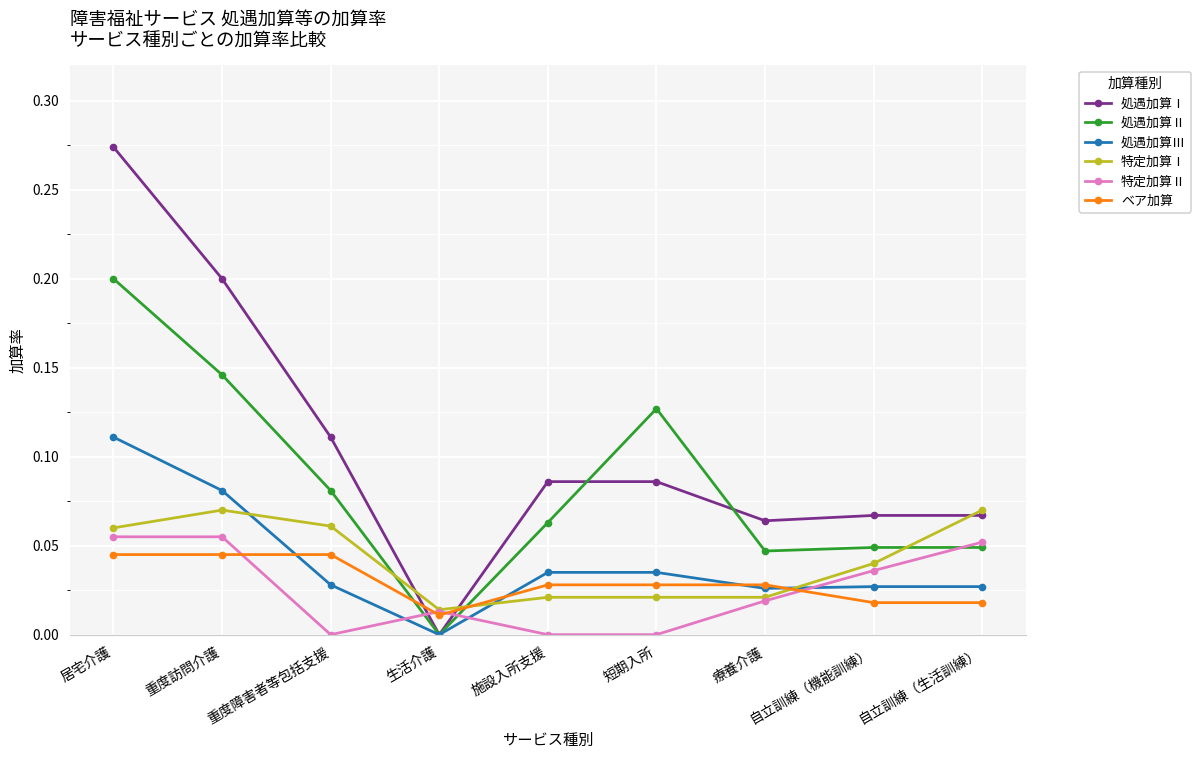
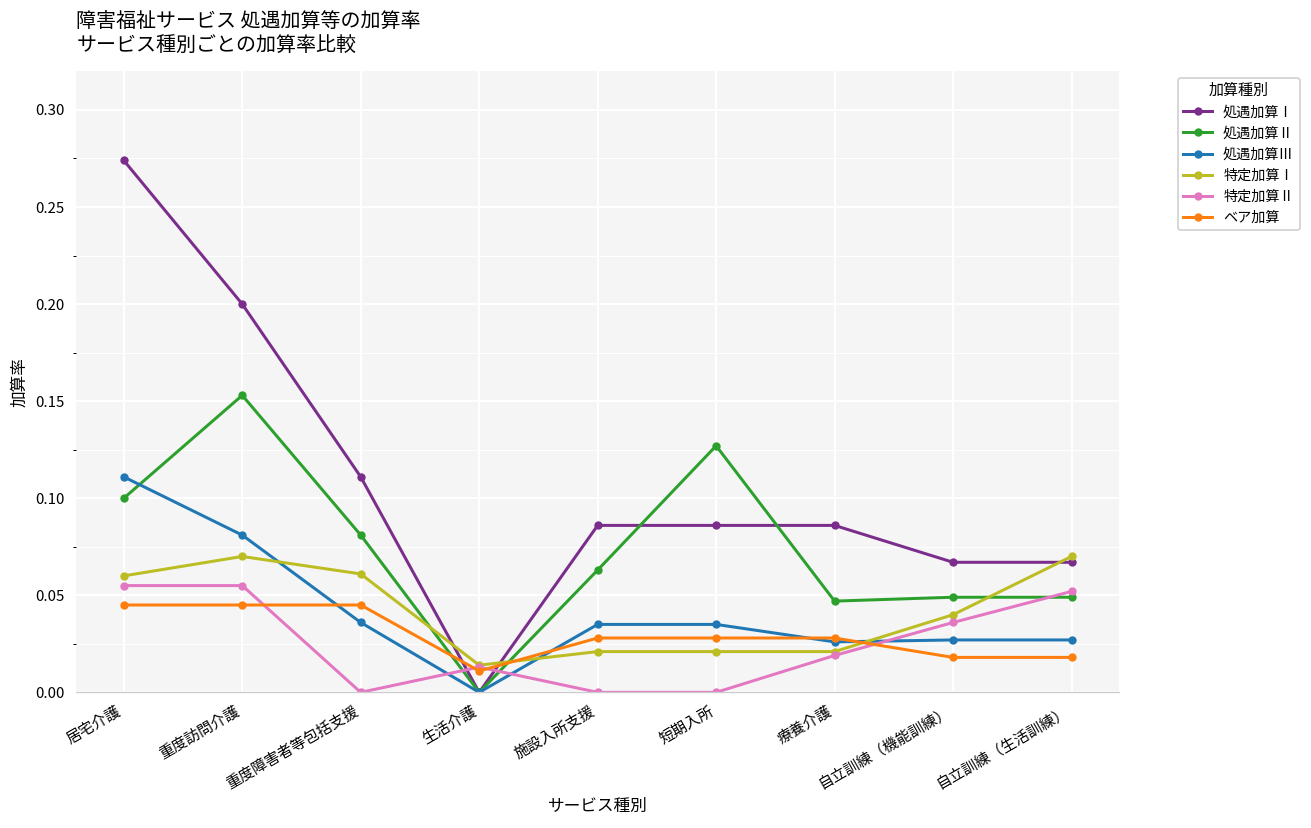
  {
    "処遇加算Ⅰ": {
      "居宅介護": 0.274,
      "重度訪問介護": 0.200,
      "重度障害者等包括支援": 0.111,
      "施設入所支援": 0.086,
      "短期入所": 0.086,
-     "療養介護": 0.064,
+     "療養介護": 0.086,
      "自立訓練（機能訓練）": 0.067,
      "自立訓練（生活訓練）": 0.067
    },
    "処遇加算Ⅱ": {
-     "居宅介護": 0.2,
-     "重度訪問介護": 0.146,
+     "居宅介護": 0.1,
+     "重度訪問介護": 0.153,
      "重度障害者等包括支援": 0.081,
      "施設入所支援": 0.063,
      "短期入所": 0.127,
      "療養介護": 0.047,
      "自立訓練（機能訓練）": 0.049,
      "自立訓練（生活訓練）": 0.049
    },
    "処遇加算Ⅲ": {
      "居宅介護": 0.111,
      "重度訪問介護": 0.081,
-     "重度障害者等包括支援": 0.028,
+     "重度障害者等包括支援": 0.036,
      "施設入所支援": 0.035,
      "短期入所": 0.035,
      "療養介護": 0.026,
      "自立訓練（機能訓練）": 0.027,
      "自立訓練（生活訓練）": 0.027
    },
    "特定加算Ⅰ": {
      "居宅介護": 0.060,
      "重度訪問介護": 0.070,
      "重度障害者等包括支援": 0.061,
      "施設入所支援": 0.021,
      "短期入所": 0.021,
      "療養介護": 0.021,
      "自立訓練（機能訓練）": 0.040,
      "自立訓練（生活訓練）": 0.070
    },
    "特定加算Ⅱ": {
      "居宅介護": 0.055,
      "重度訪問介護": 0.055,
      "重度障害者等包括支援": 0.000,
      "施設入所支援": 0.000,
      "短期入所": 0.000,
      "療養介護": 0.019,
      "自立訓練（機能訓練）": 0.036,
      "自立訓練（生活訓練）": 0.052
    },
    "ベア加算": {
      "居宅介護": 0.045,
      "重度訪問介護": 0.045,
      "重度障害者等包括支援": 0.045,
      "生活介護": 0.011,
      "施設入所支援": 0.028,
      "短期入所": 0.028,
      "療養介護": 0.028,
      "自立訓練（機能訓練）": 0.018,
      "自立訓練（生活訓練）": 0.018
    }
  }
